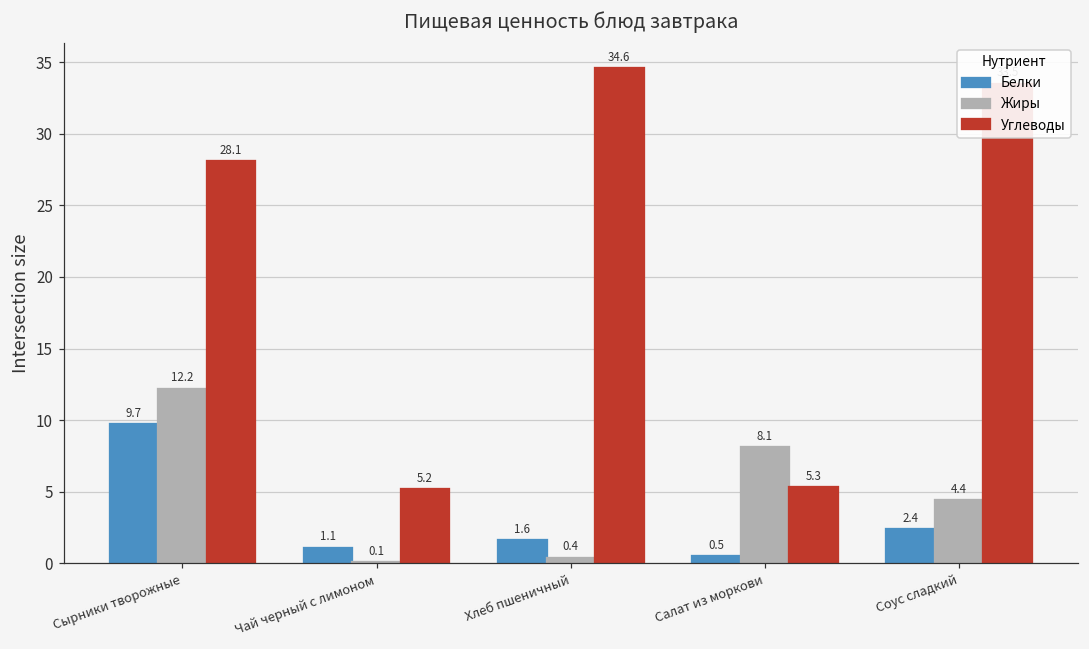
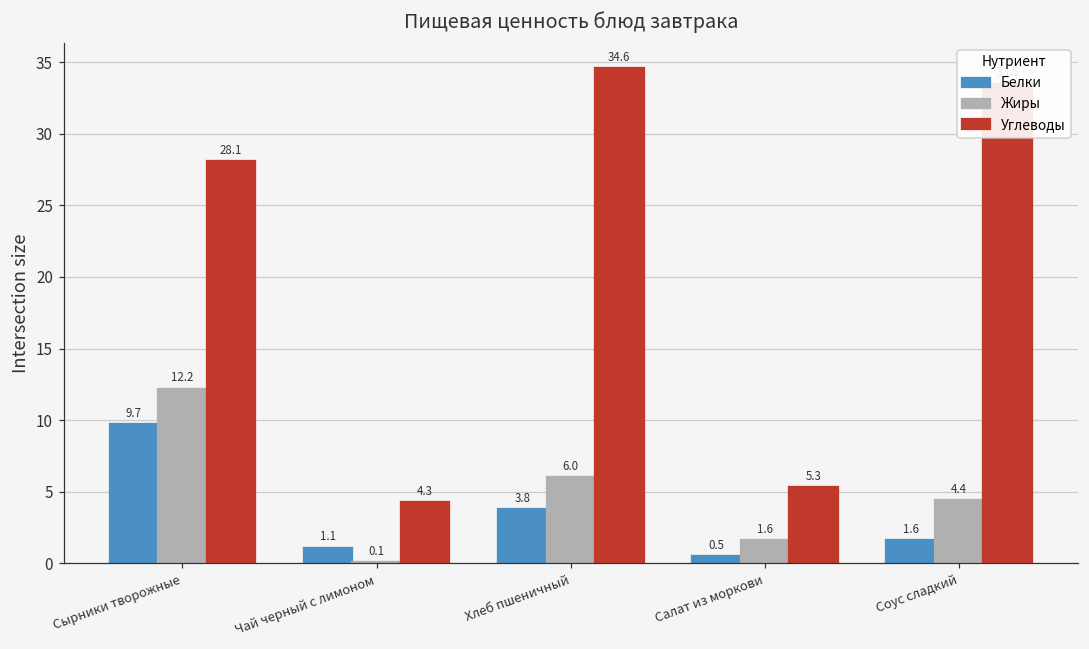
  {
    "Белки": {
      "Сырники творожные": 9.7,
      "Чай черный с лимоном": 1.1,
-     "Хлеб пшеничный": 1.6,
+     "Хлеб пшеничный": 3.8,
      "Салат из моркови": 0.5,
-     "Соус сладкий": 2.4
+     "Соус сладкий": 1.6
    },
    "Жиры": {
      "Сырники творожные": 12.2,
      "Чай черный с лимоном": 0.1,
-     "Хлеб пшеничный": 0.4,
-     "Салат из моркови": 8.1,
+     "Хлеб пшеничный": 6.0,
+     "Салат из моркови": 1.6,
      "Соус сладкий": 4.4
    },
    "Углеводы": {
      "Сырники творожные": 28.1,
-     "Чай черный с лимоном": 5.2,
+     "Чай черный с лимоном": 4.3,
      "Хлеб пшеничный": 34.6,
      "Салат из моркови": 5.3
    }
  }
